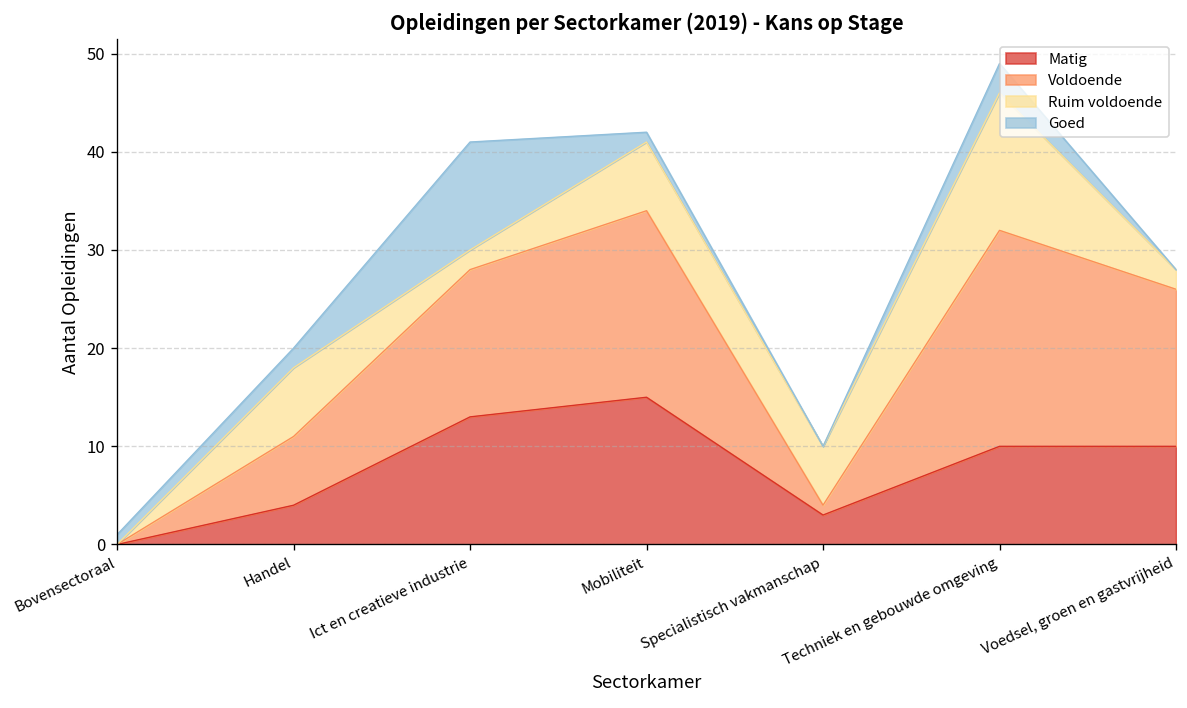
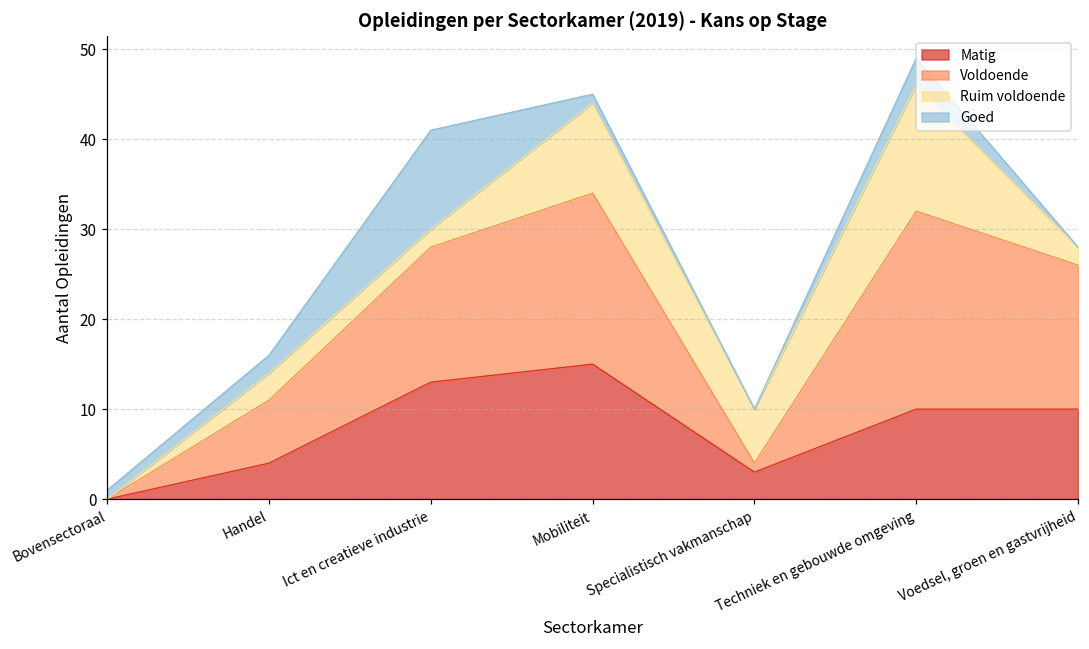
  {
    "Matig": {
      "Handel": 4,
      "Ict en creatieve industrie": 13,
      "Mobiliteit": 15,
      "Specialistisch vakmanschap": 3,
      "Techniek en gebouwde omgeving": 10,
      "Voedsel, groen en gastvrijheid": 10
    },
    "Voldoende": {
      "Handel": 7,
      "Ict en creatieve industrie": 15,
      "Mobiliteit": 19,
      "Specialistisch vakmanschap": 1,
      "Techniek en gebouwde omgeving": 22,
      "Voedsel, groen en gastvrijheid": 16
    },
    "Ruim voldoende": {
-     "Handel": 7,
+     "Handel": 3,
      "Ict en creatieve industrie": 2,
-     "Mobiliteit": 7,
+     "Mobiliteit": 10,
      "Techniek en gebouwde omgeving": 14
    },
    "Goed": {
      "Bovensectoraal": 1,
      "Handel": 2,
      "Ict en creatieve industrie": 11,
      "Mobiliteit": 1,
      "Techniek en gebouwde omgeving": 3
    }
  }
